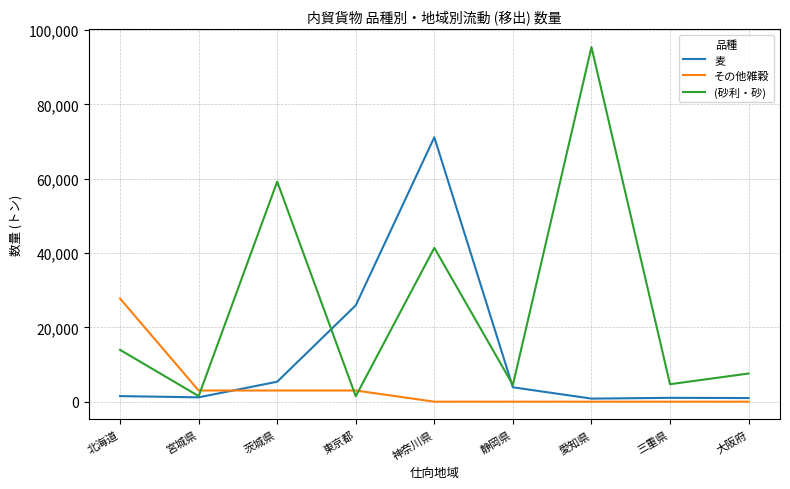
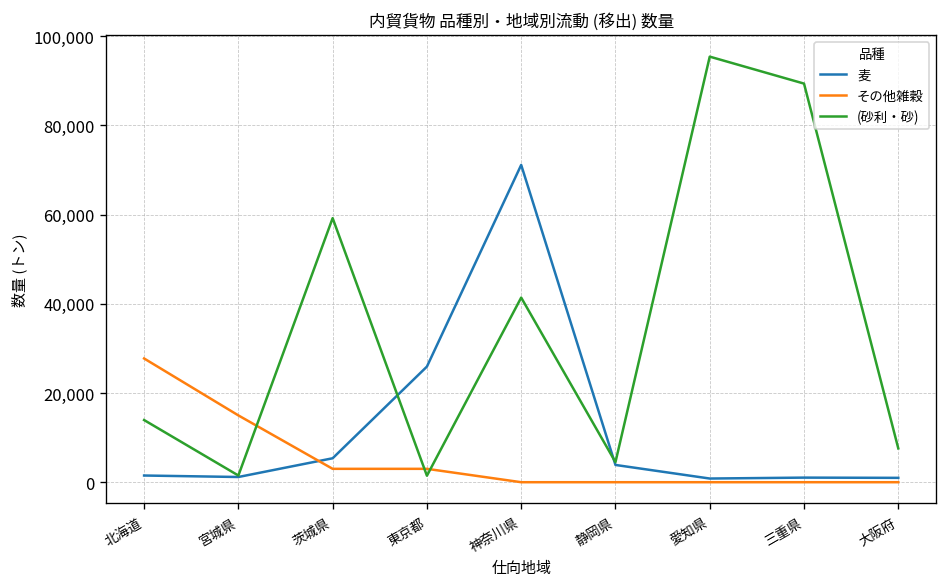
  {
    "麦": {
      "北海道": "2,000",
      "茨城県": "5,000",
      "東京都": "26,000",
      "神奈川県": "71,000",
      "愛知県": "1,000",
      "三重県": "1,000",
      "大阪府": "1,000"
    },
    "その他雑穀": {
      "北海道": "28,000",
-     "宮城県": "3,000",
+     "宮城県": "15,000",
      "茨城県": "3,000",
      "東京都": "3,000",
      "神奈川県": "0",
      "静岡県": "0",
      "愛知県": "0",
      "三重県": "0",
      "大阪府": "0"
    },
    "(砂利・砂)": {
      "北海道": "14,000",
      "茨城県": "59,000",
      "東京都": "1,000",
      "神奈川県": "41,000",
      "愛知県": "95,000",
-     "三重県": "5,000",
+     "三重県": "89,000",
      "大阪府": "8,000"
    }
  }
